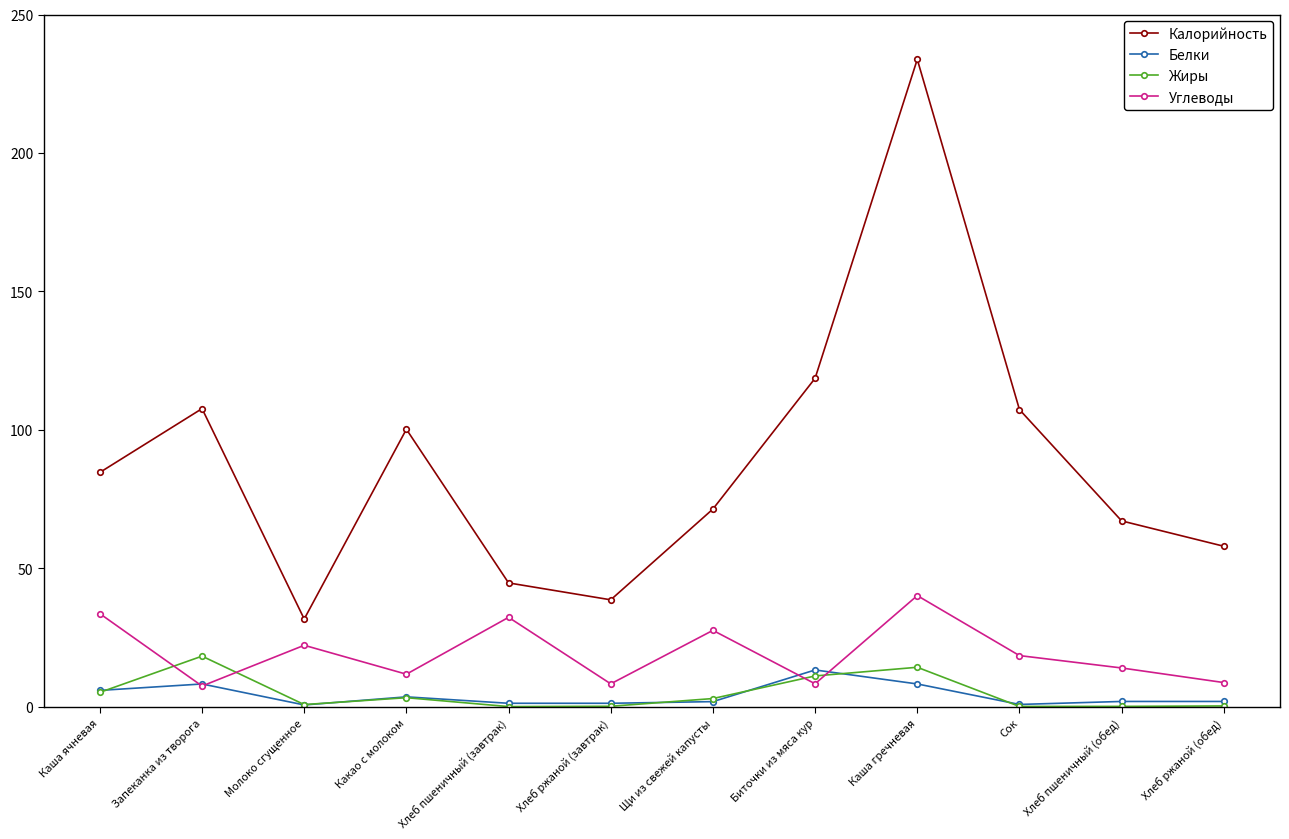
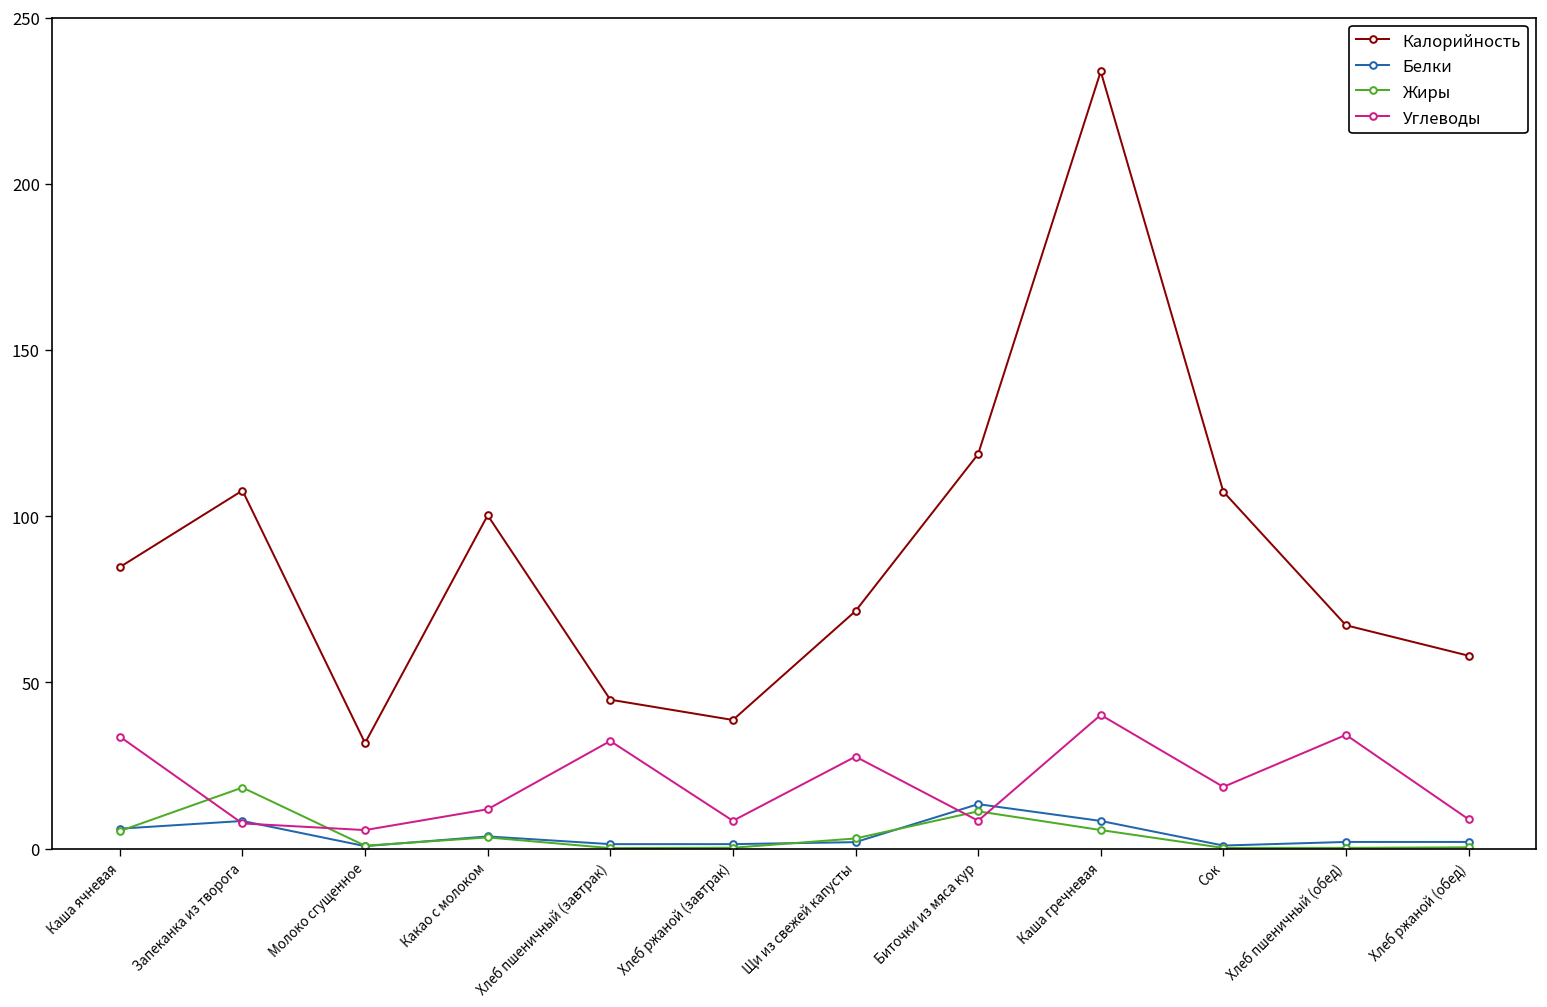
  {
    "Калорийность": {
      "Каша ячневая": 85,
      "Запеканка из творога": 108,
      "Молоко сгущенное": 32,
      "Какао с молоком": 100,
      "Хлеб пшеничный (завтрак)": 45,
      "Хлеб ржаной (завтрак)": 39,
      "Щи из свежей капусты": 71,
      "Биточки из мяса кур": 119,
      "Каша гречневая": 234,
      "Сок": 107,
      "Хлеб пшеничный (обед)": 67,
      "Хлеб ржаной (обед)": 58
    },
    "Белки": {
      "Хлеб пшеничный (завтрак)": 1,
      "Хлеб ржаной (завтрак)": 1,
      "Щи из свежей капусты": 2,
      "Биточки из мяса кур": 13,
      "Каша гречневая": 8,
      "Хлеб пшеничный (обед)": 2,
      "Хлеб ржаной (обед)": 2
    },
    "Жиры": {
      "Запеканка из творога": 18,
      "Хлеб пшеничный (завтрак)": 0,
      "Хлеб ржаной (завтрак)": 0,
      "Щи из свежей капусты": 3,
      "Биточки из мяса кур": 11,
-     "Каша гречневая": 14,
+     "Каша гречневая": 6,
      "Хлеб пшеничный (обед)": 0,
      "Хлеб ржаной (обед)": 0
    },
    "Углеводы": {
      "Каша ячневая": 34,
-     "Молоко сгущенное": 22,
+     "Молоко сгущенное": 6,
      "Какао с молоком": 12,
      "Хлеб пшеничный (завтрак)": 32,
      "Хлеб ржаной (завтрак)": 8,
      "Щи из свежей капусты": 28,
      "Биточки из мяса кур": 8,
      "Каша гречневая": 40,
      "Сок": 19,
-     "Хлеб пшеничный (обед)": 14,
+     "Хлеб пшеничный (обед)": 34,
      "Хлеб ржаной (обед)": 9
    }
  }
